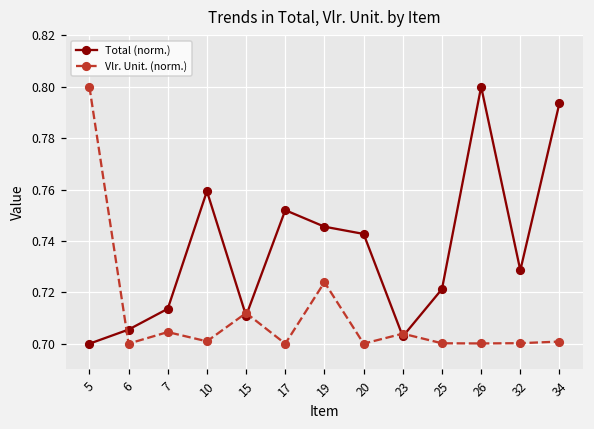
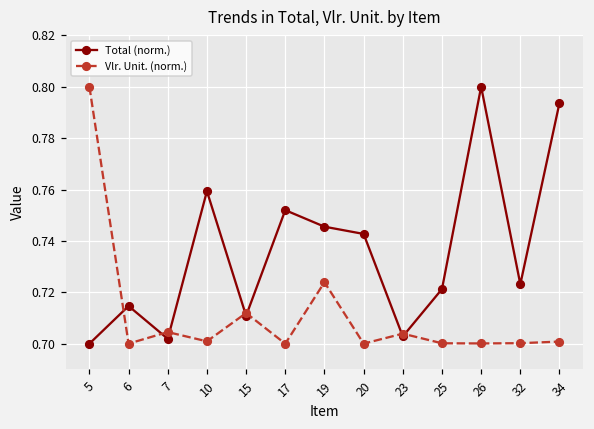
  {
    "Total (norm.)": {
      "5": 0.700,
-     "6": 0.705,
-     "7": 0.714,
+     "6": 0.715,
+     "7": 0.702,
      "10": 0.759,
      "17": 0.752,
      "19": 0.746,
      "20": 0.743,
      "25": 0.721,
      "26": 0.800,
-     "32": 0.729,
+     "32": 0.723,
      "34": 0.794
    },
    "Vlr. Unit. (norm.)": {
      "5": 0.800,
      "6": 0.700,
      "7": 0.705,
      "10": 0.701,
      "17": 0.700,
      "19": 0.724,
      "20": 0.700,
      "25": 0.700,
      "26": 0.700,
      "32": 0.700,
      "34": 0.701
    }
  }
